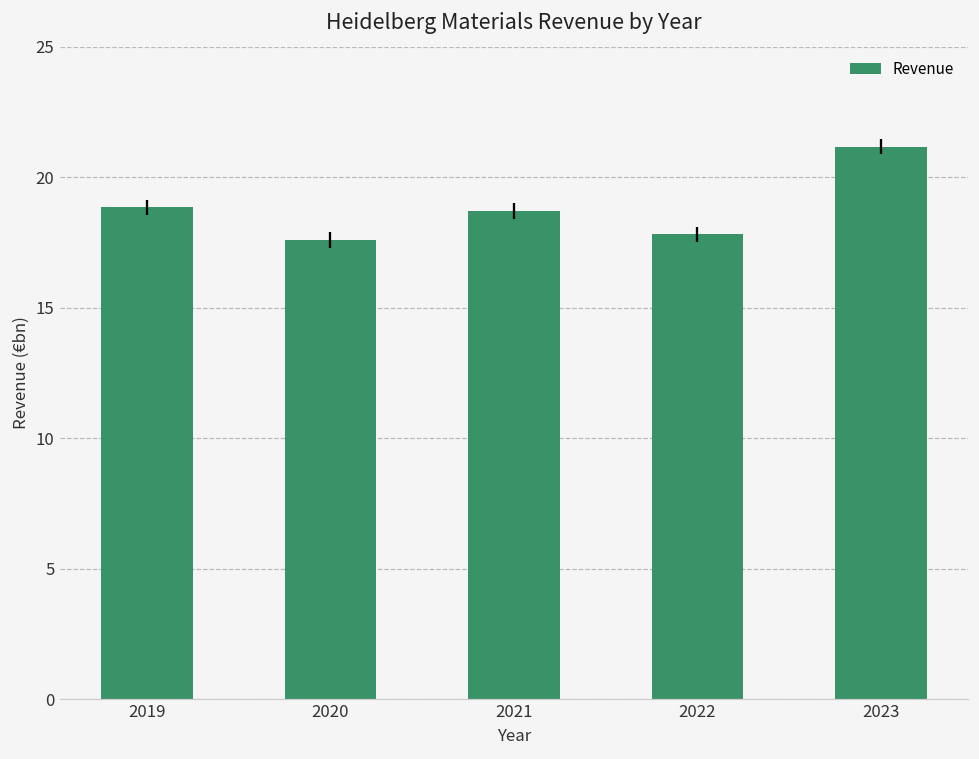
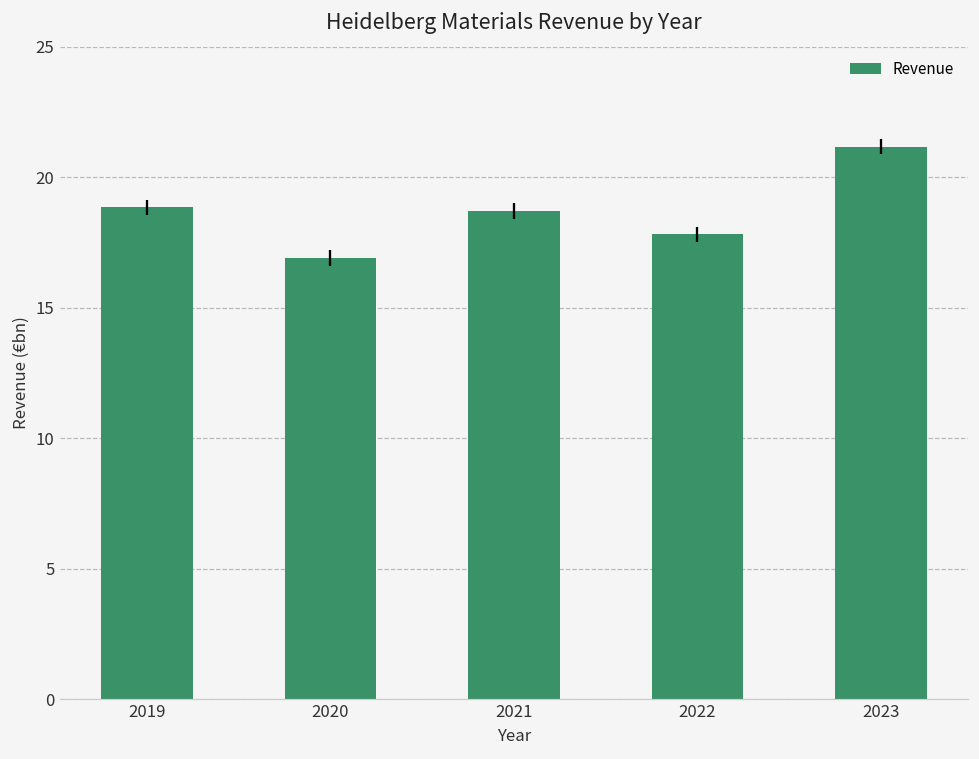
  {
    "2019": 18.9,
-   "2020": 17.6,
+   "2020": 16.9,
    "2021": 18.7,
    "2022": 17.8,
    "2023": 21.2
  }
